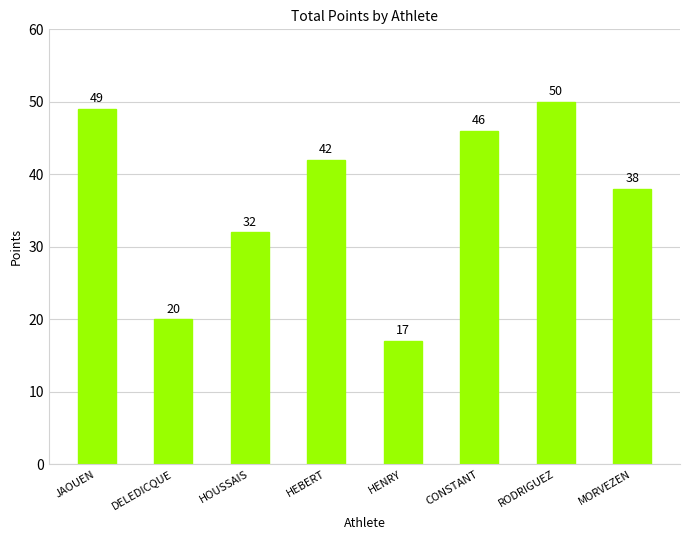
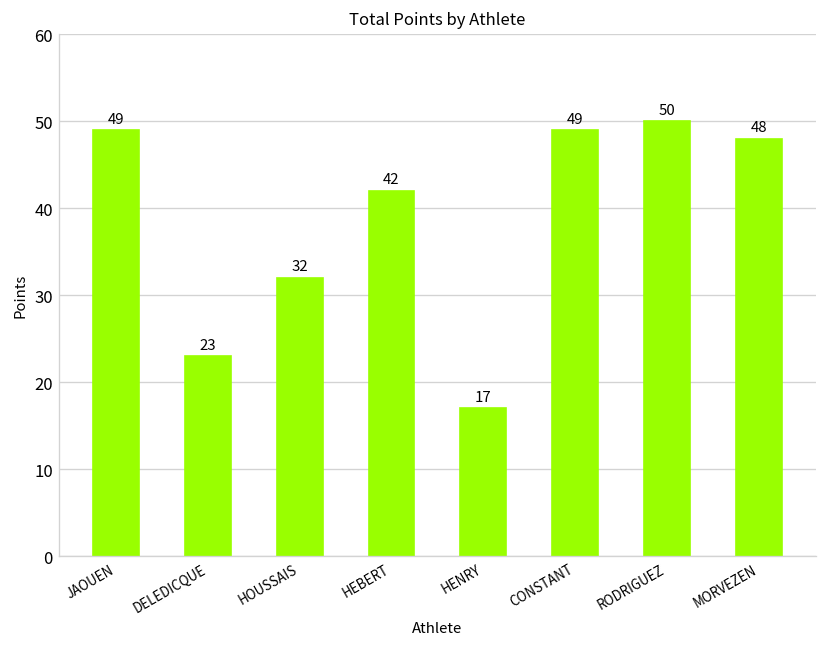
  {
    "JAOUEN": 49,
-   "DELEDICQUE": 20,
+   "DELEDICQUE": 23,
    "HOUSSAIS": 32,
    "HEBERT": 42,
    "HENRY": 17,
-   "CONSTANT": 46,
+   "CONSTANT": 49,
    "RODRIGUEZ": 50,
-   "MORVEZEN": 38
+   "MORVEZEN": 48
  }
